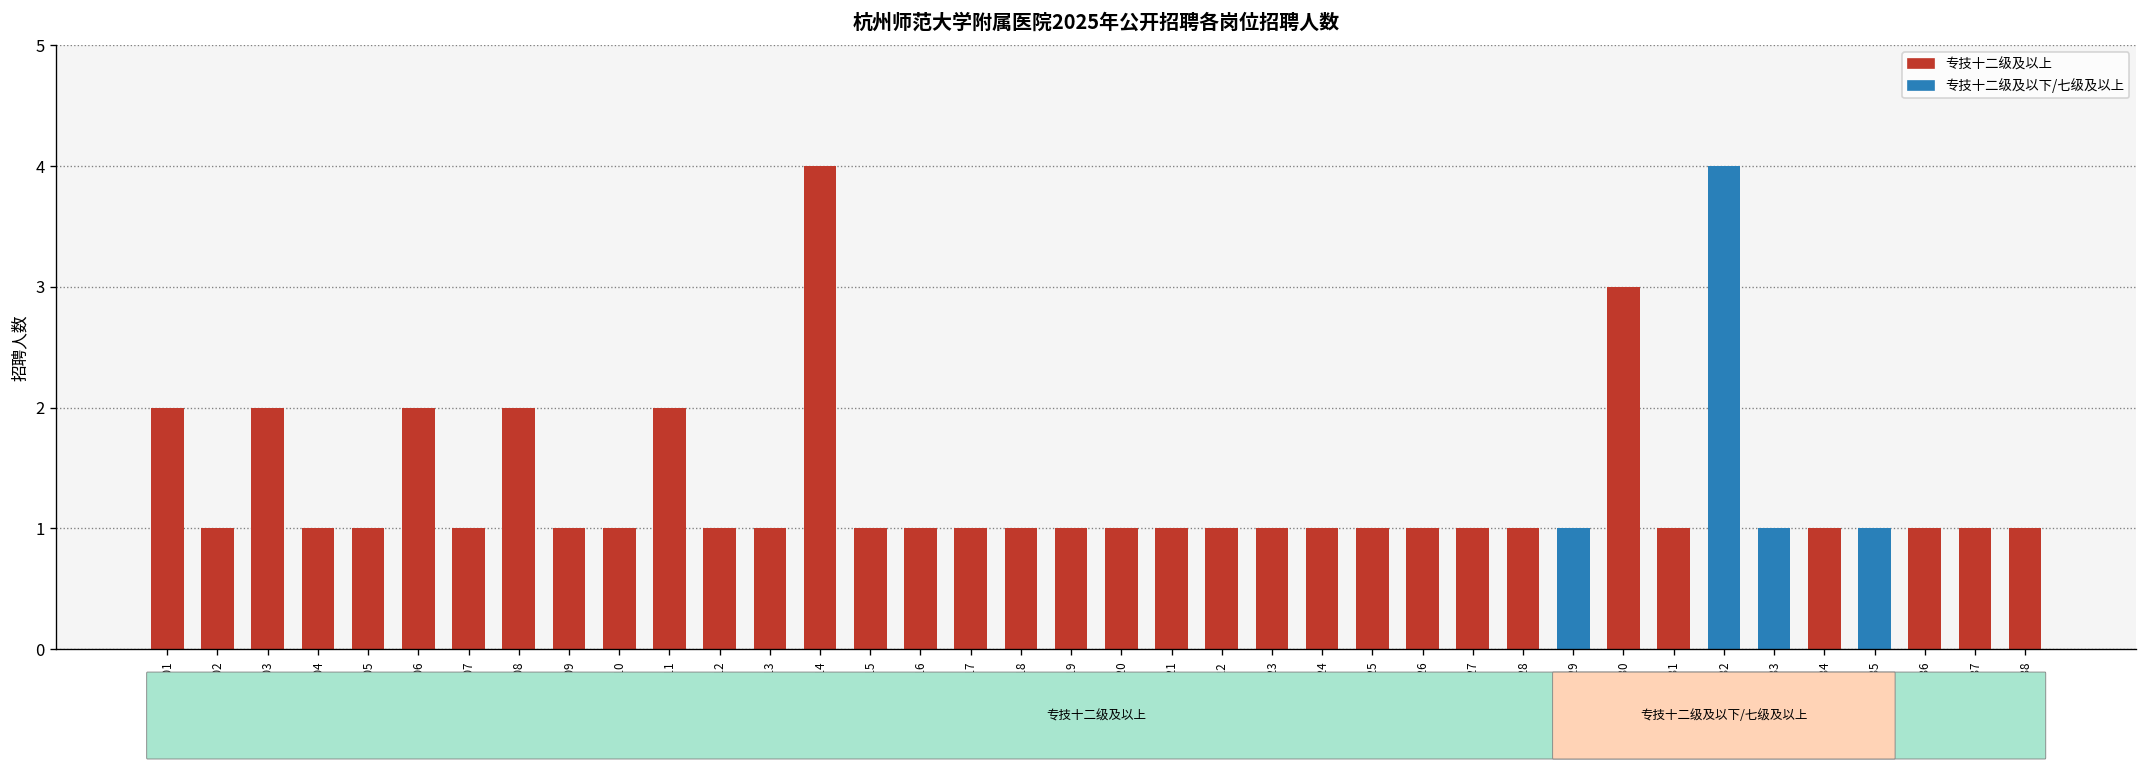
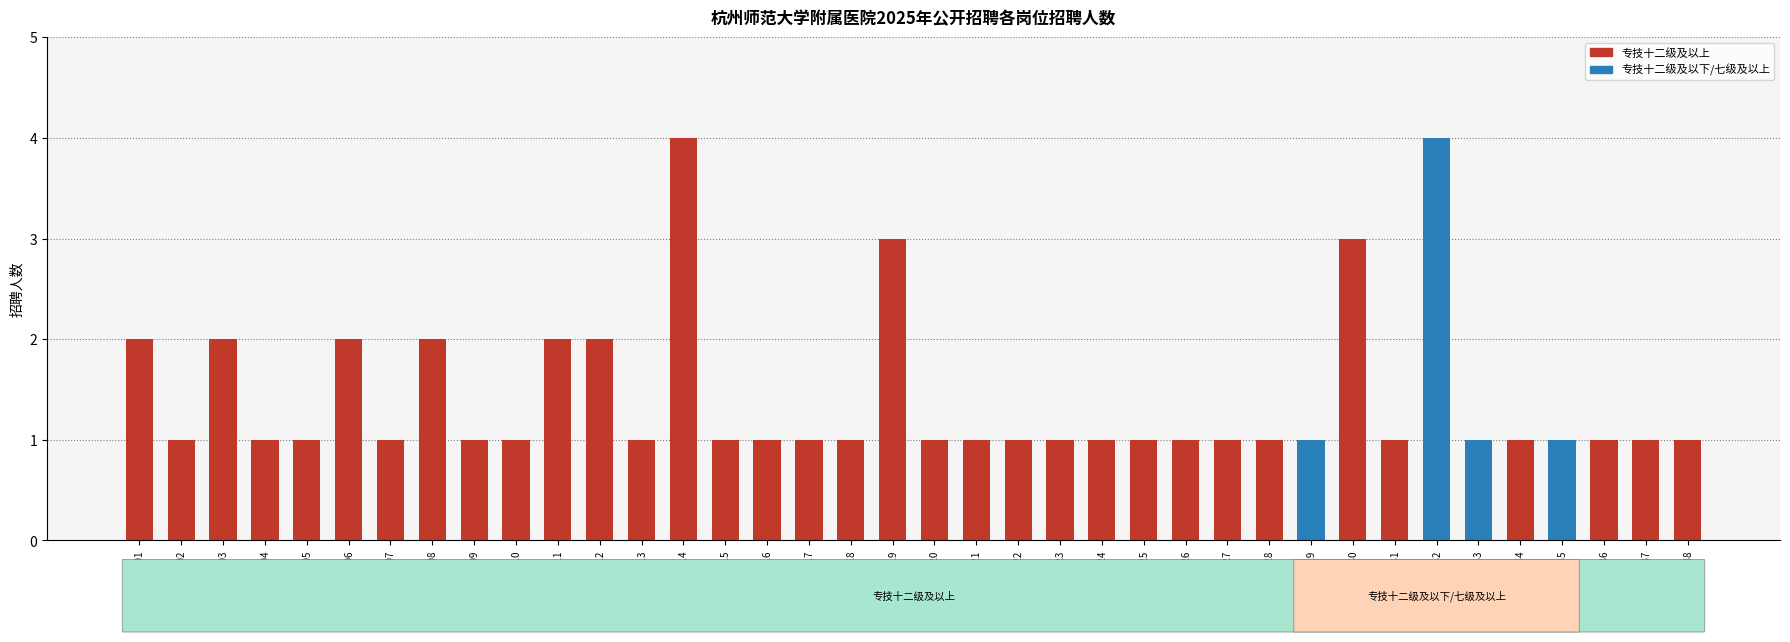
  {
    "FY01": 2,
    "FY02": 1,
    "FY03": 2,
    "FY04": 1,
    "FY05": 1,
    "FY06": 2,
    "FY07": 1,
    "FY08": 2,
    "FY09": 1,
    "FY10": 1,
    "FY11": 2,
-   "FY12": 1,
+   "FY12": 2,
    "FY13": 1,
    "FY14": 4,
    "FY15": 1,
    "FY16": 1,
    "FY17": 1,
    "FY18": 1,
-   "FY19": 1,
+   "FY19": 3,
    "FY20": 1,
    "FY21": 1,
    "FY22": 1,
    "FY23": 1,
    "FY24": 1,
    "FY25": 1,
    "FY26": 1,
    "FY27": 1,
    "FY28": 1,
    "FY29": 1,
    "FY30": 3,
    "FY31": 1,
    "FY32": 4,
    "FY33": 1,
    "FY34": 1,
    "FY35": 1,
    "FY36": 1,
    "FY37": 1,
    "FY38": 1
  }
